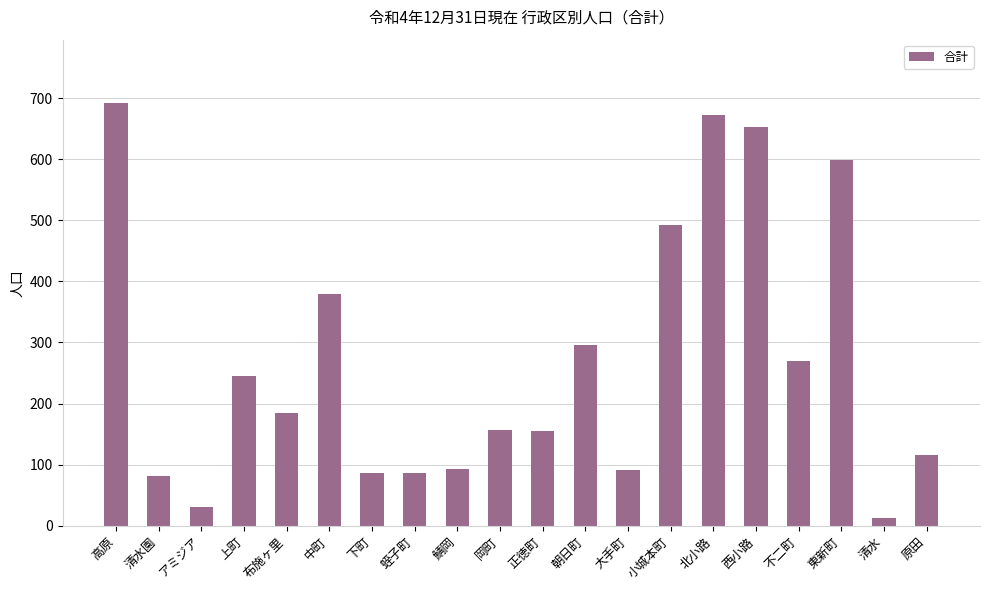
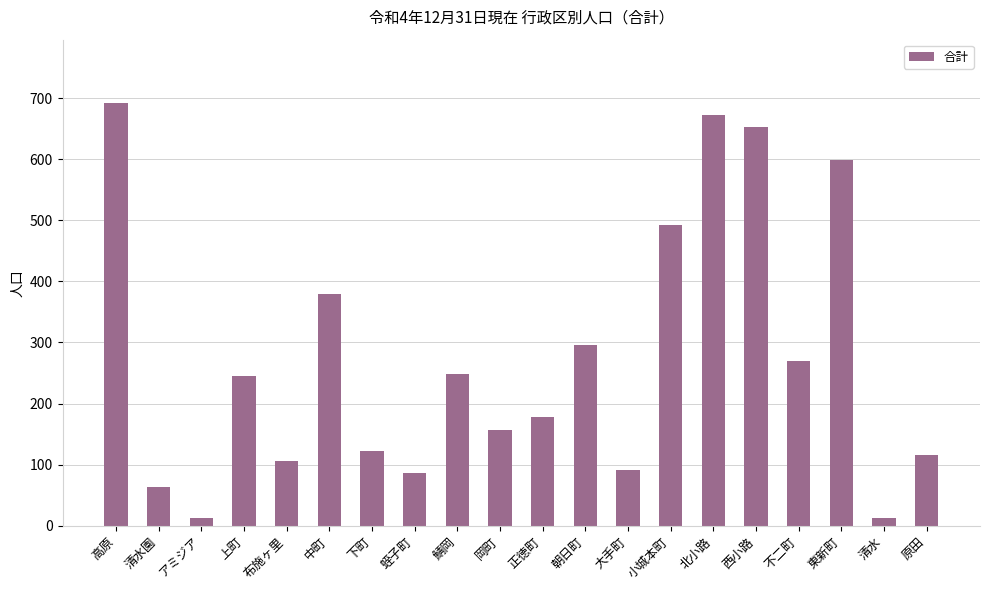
  {
    "高原": 690,
-   "清水園": 80,
-   "アミジア": 30,
+   "清水園": 60,
+   "アミジア": 10,
    "上町": 250,
-   "布施ヶ里": 190,
+   "布施ヶ里": 110,
    "中町": 380,
-   "下町": 90,
+   "下町": 120,
    "蛭子町": 90,
-   "鯖岡": 90,
+   "鯖岡": 250,
    "岡町": 160,
-   "正徳町": 160,
+   "正徳町": 180,
    "朝日町": 300,
    "大手町": 90,
    "小城本町": 490,
    "北小路": 670,
    "西小路": 650,
    "不二町": 270,
    "東新町": 600,
    "清水": 10,
    "原田": 120
  }
